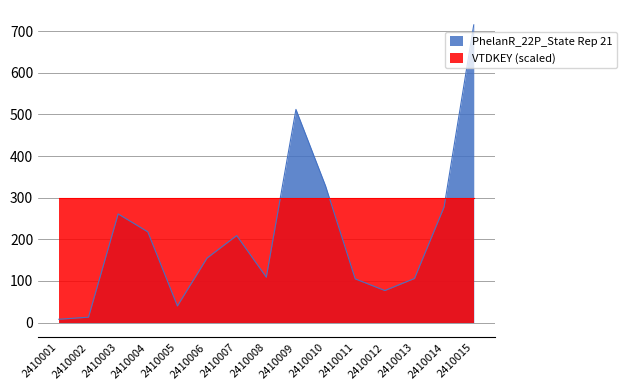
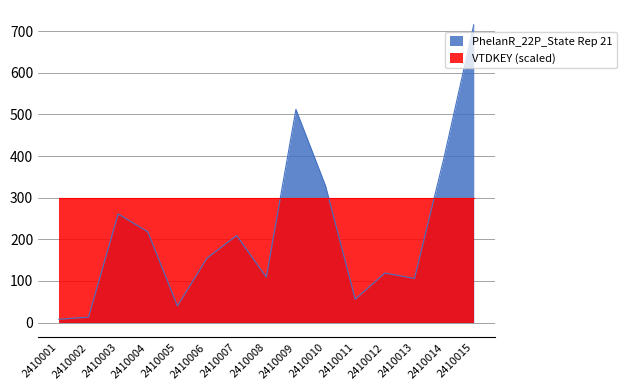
  {
    "PhelanR_22P_State Rep 21": {
      "2410001": 10,
      "2410002": 10,
      "2410003": 260,
      "2410004": 220,
      "2410005": 40,
      "2410006": 160,
      "2410007": 210,
      "2410008": 110,
      "2410009": 510,
      "2410010": 330,
-     "2410011": 110,
-     "2410012": 80,
+     "2410011": 60,
+     "2410012": 120,
      "2410013": 110,
-     "2410014": 280,
+     "2410014": 400,
      "2410015": 720
    },
    "VTDKEY (scaled)": {
      "2410001": 300,
      "2410002": 300,
      "2410003": 300,
      "2410004": 300,
      "2410005": 300,
      "2410006": 300,
      "2410007": 300,
      "2410008": 300,
      "2410009": 300,
      "2410010": 300,
      "2410011": 300,
      "2410012": 300,
      "2410013": 300,
      "2410014": 300,
      "2410015": 300
    }
  }
